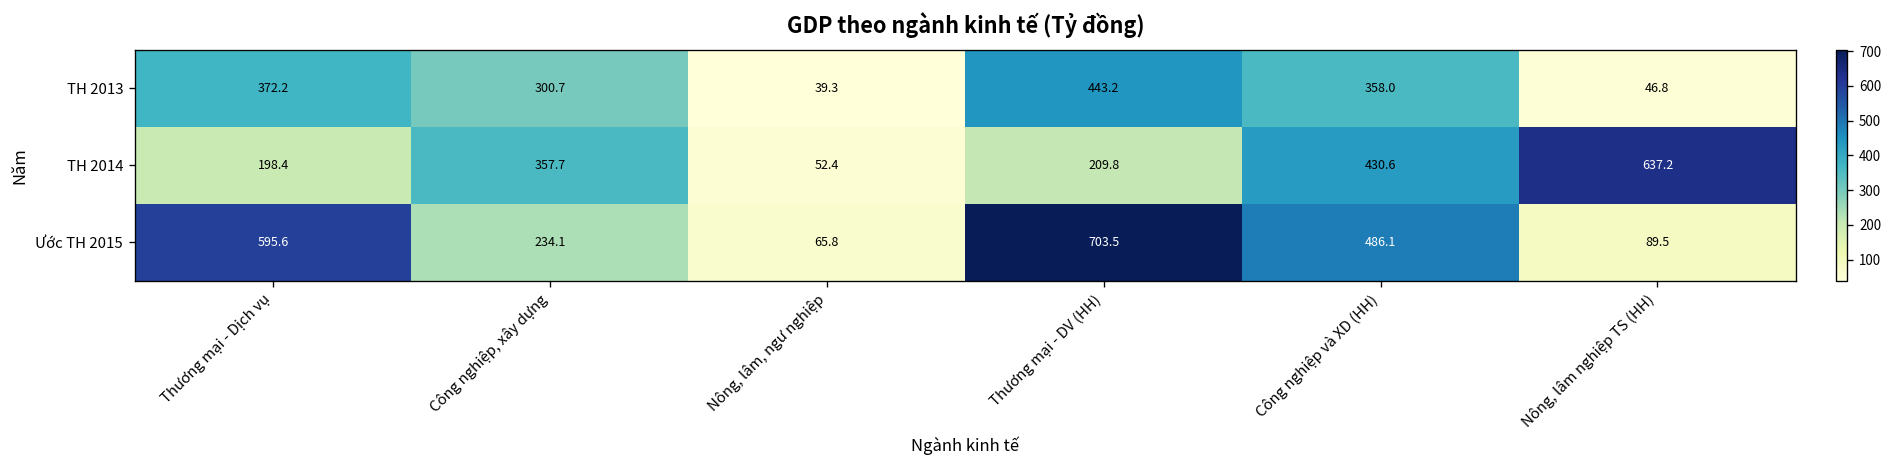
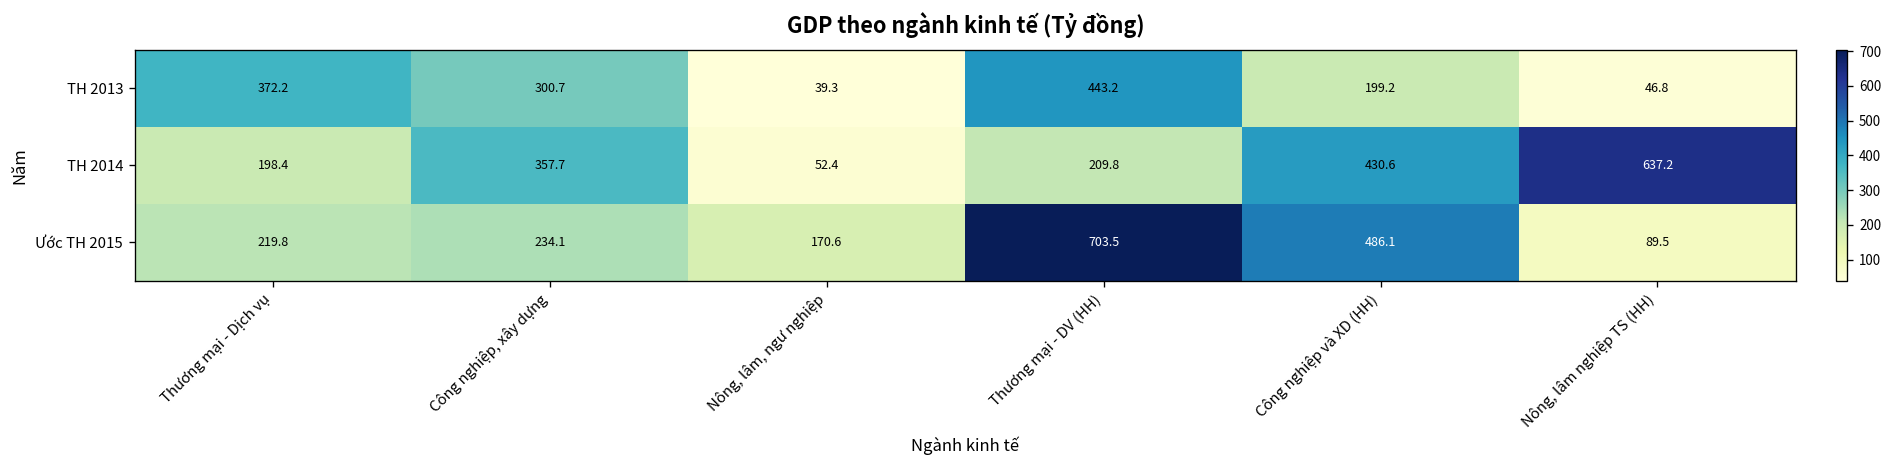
  {
    "TH 2013": {
      "Thương mại - Dịch vụ": 372.2,
      "Công nghiệp, xây dựng": 300.7,
      "Nông, lâm, ngư nghiệp": 39.3,
      "Thương mại - DV (HH)": 443.2,
-     "Công nghiệp và XD (HH)": 358.0,
+     "Công nghiệp và XD (HH)": 199.2,
      "Nông, lâm nghiệp TS (HH)": 46.8
    },
    "TH 2014": {
      "Thương mại - Dịch vụ": 198.4,
      "Công nghiệp, xây dựng": 357.7,
      "Nông, lâm, ngư nghiệp": 52.4,
      "Thương mại - DV (HH)": 209.8,
      "Công nghiệp và XD (HH)": 430.6,
      "Nông, lâm nghiệp TS (HH)": 637.2
    },
    "Ước TH 2015": {
-     "Thương mại - Dịch vụ": 595.6,
+     "Thương mại - Dịch vụ": 219.8,
      "Công nghiệp, xây dựng": 234.1,
-     "Nông, lâm, ngư nghiệp": 65.8,
+     "Nông, lâm, ngư nghiệp": 170.6,
      "Thương mại - DV (HH)": 703.5,
      "Công nghiệp và XD (HH)": 486.1,
      "Nông, lâm nghiệp TS (HH)": 89.5
    }
  }
